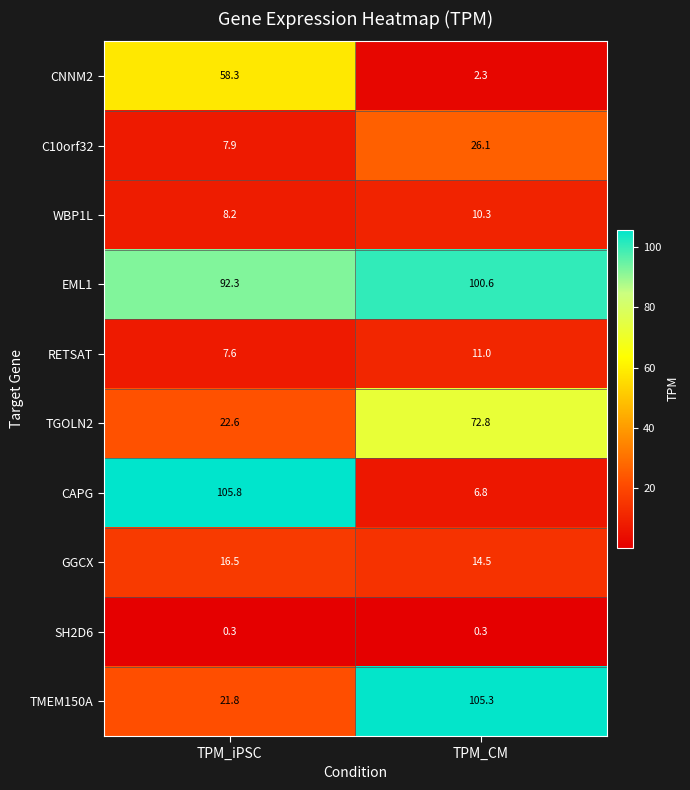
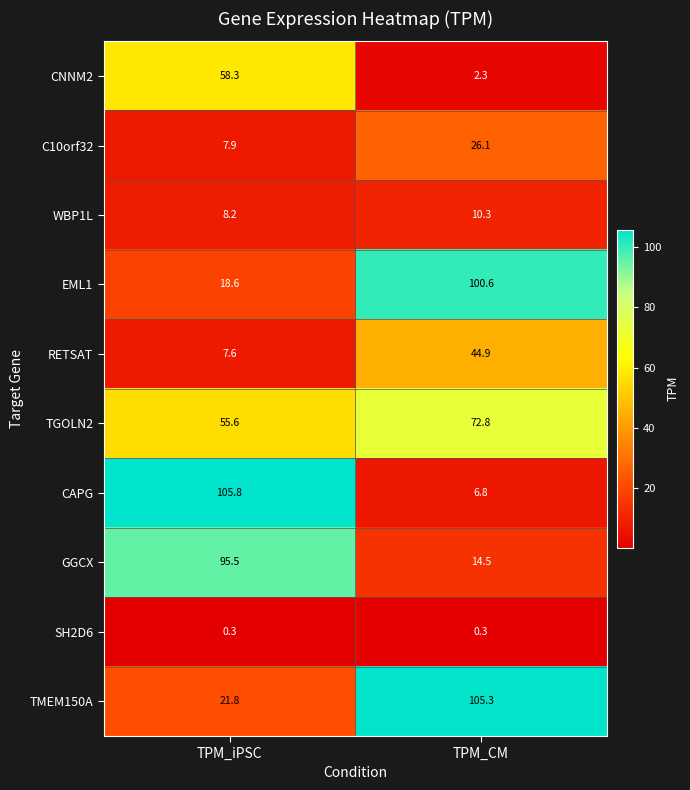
  {
    "CNNM2": {
      "TPM_iPSC": 58.3,
      "TPM_CM": 2.3
    },
    "C10orf32": {
      "TPM_iPSC": 7.9,
      "TPM_CM": 26.1
    },
    "WBP1L": {
      "TPM_iPSC": 8.2,
      "TPM_CM": 10.3
    },
    "EML1": {
-     "TPM_iPSC": 92.3,
+     "TPM_iPSC": 18.6,
      "TPM_CM": 100.6
    },
    "RETSAT": {
      "TPM_iPSC": 7.6,
-     "TPM_CM": 11.0
+     "TPM_CM": 44.9
    },
    "TGOLN2": {
-     "TPM_iPSC": 22.6,
+     "TPM_iPSC": 55.6,
      "TPM_CM": 72.8
    },
    "CAPG": {
      "TPM_iPSC": 105.8,
      "TPM_CM": 6.8
    },
    "GGCX": {
-     "TPM_iPSC": 16.5,
+     "TPM_iPSC": 95.5,
      "TPM_CM": 14.5
    },
    "SH2D6": {
      "TPM_iPSC": 0.3,
      "TPM_CM": 0.3
    },
    "TMEM150A": {
      "TPM_iPSC": 21.8,
      "TPM_CM": 105.3
    }
  }
